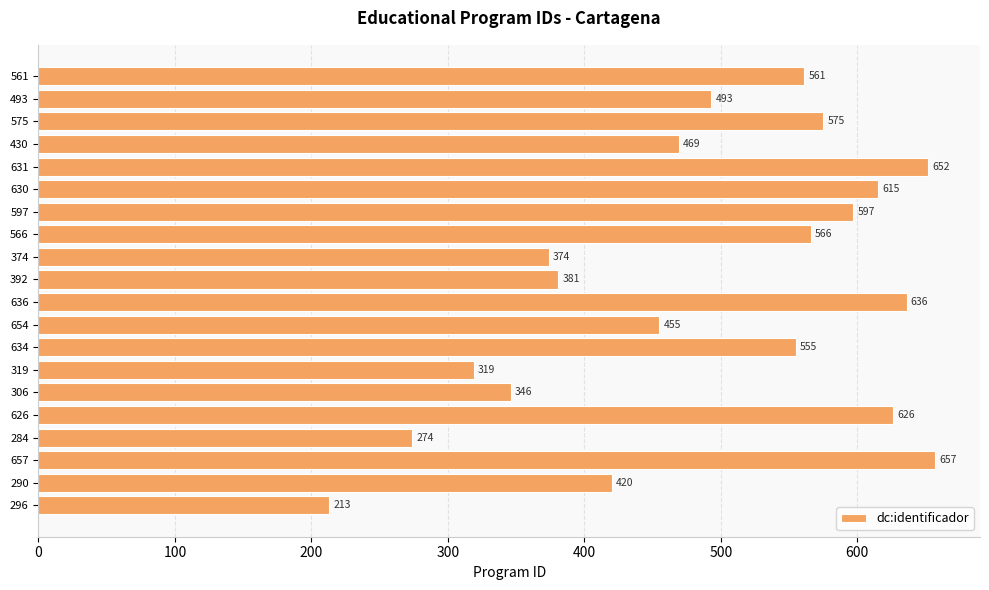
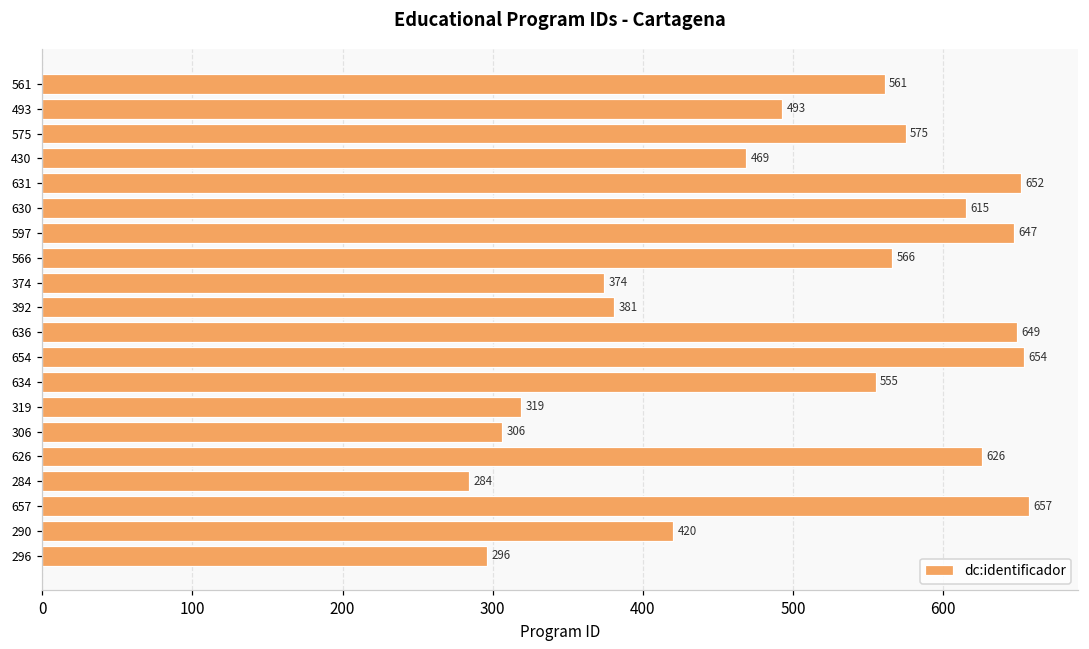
  {
    "561": 561,
    "493": 493,
    "575": 575,
    "430": 469,
    "631": 652,
    "630": 615,
-   "597": 597,
+   "597": 647,
    "566": 566,
    "374": 374,
    "392": 381,
-   "636": 636,
-   "654": 455,
+   "636": 649,
+   "654": 654,
    "634": 555,
    "319": 319,
-   "306": 346,
+   "306": 306,
    "626": 626,
-   "284": 274,
+   "284": 284,
    "657": 657,
    "290": 420,
-   "296": 213
+   "296": 296
  }
